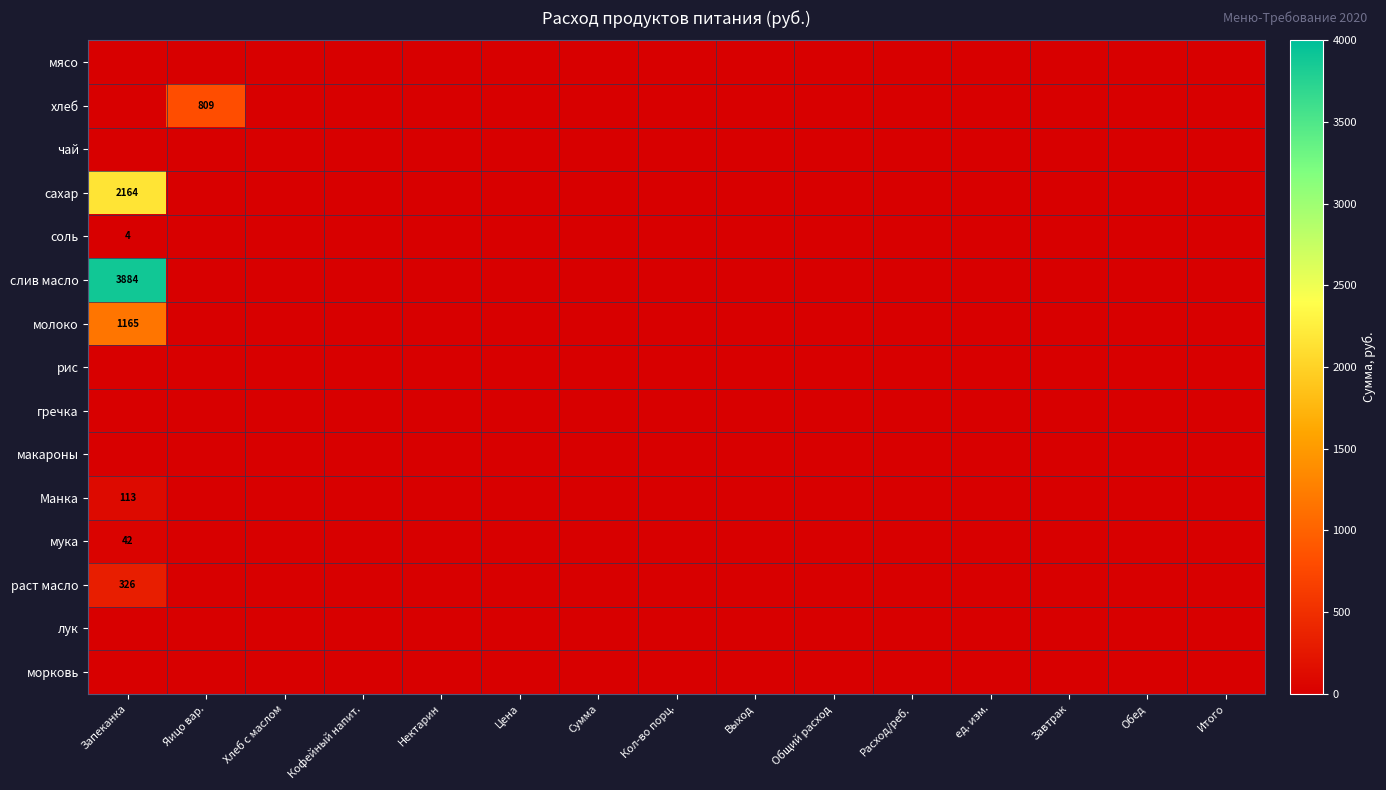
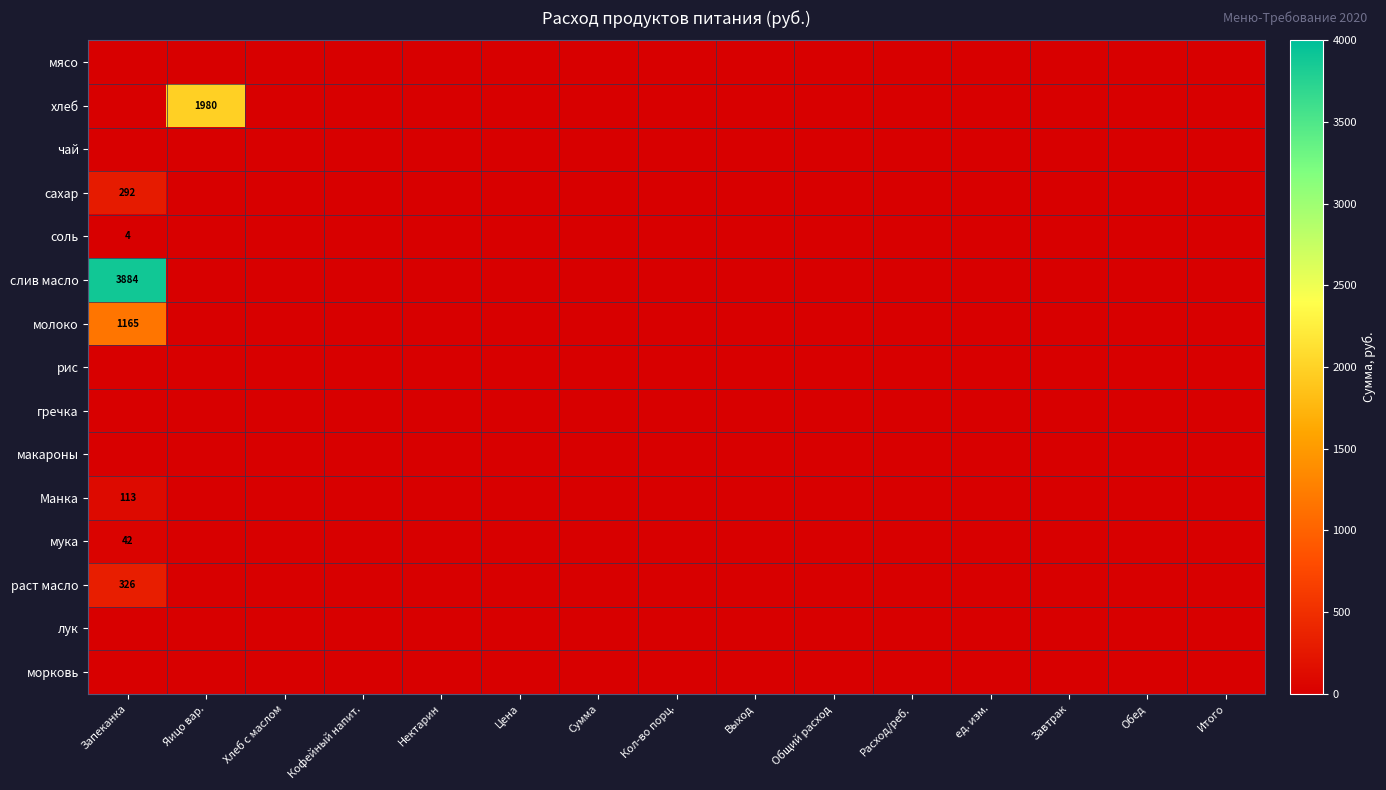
  {
    "хлеб": {
-     "Яицо вар.": 809
+     "Яицо вар.": 1980
    },
    "сахар": {
-     "Запеканка": 2164
+     "Запеканка": 292
    },
    "соль": {
      "Запеканка": 4
    },
    "слив масло": {
      "Запеканка": 3884
    },
    "молоко": {
      "Запеканка": 1165
    },
    "Манка": {
      "Запеканка": 113
    },
    "мука": {
      "Запеканка": 42
    },
    "раст масло": {
      "Запеканка": 326
    }
  }
